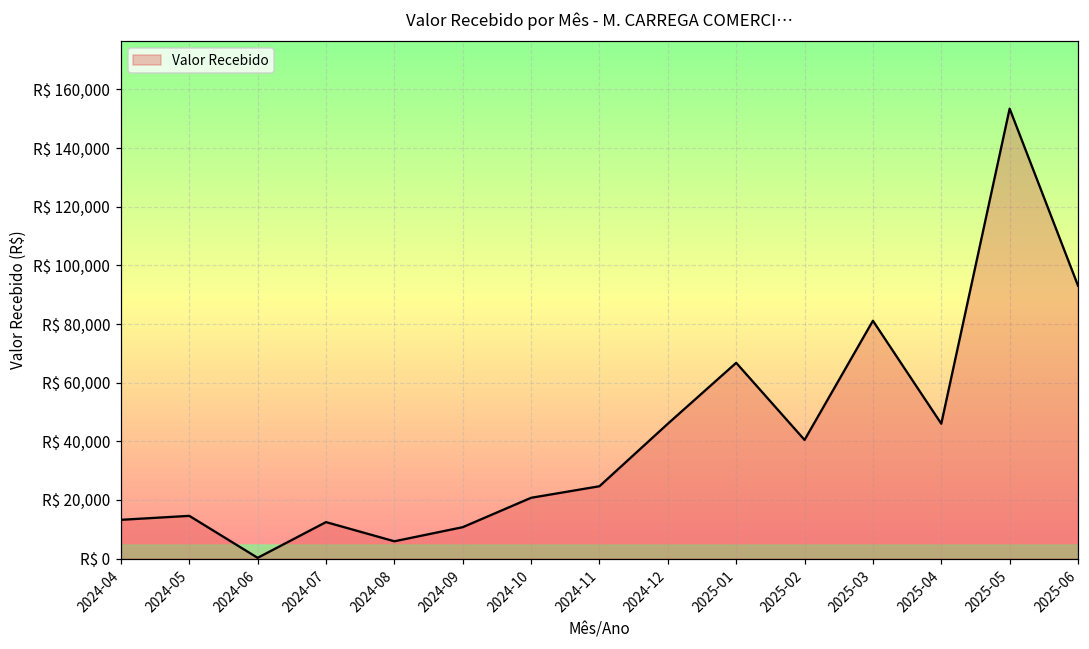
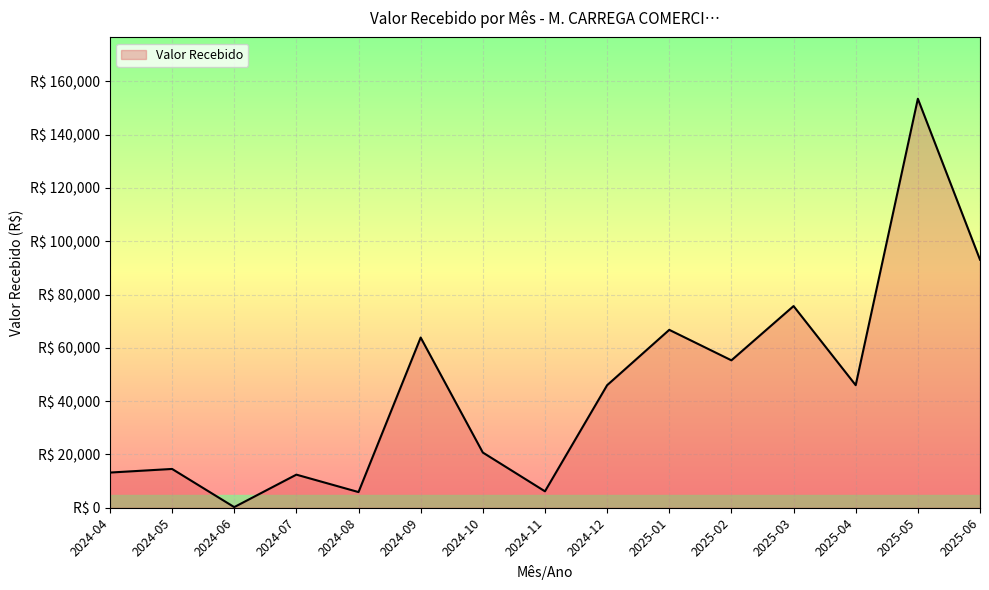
  {
    "2024-04": "R$ 13,000",
    "2024-05": "R$ 15,000",
    "2024-07": "R$ 12,000",
    "2024-08": "R$ 6,000",
-   "2024-09": "R$ 11,000",
+   "2024-09": "R$ 64,000",
    "2024-10": "R$ 21,000",
-   "2024-11": "R$ 25,000",
+   "2024-11": "R$ 6,000",
    "2024-12": "R$ 46,000",
    "2025-01": "R$ 67,000",
-   "2025-02": "R$ 40,000",
-   "2025-03": "R$ 81,000",
+   "2025-02": "R$ 55,000",
+   "2025-03": "R$ 76,000",
    "2025-04": "R$ 46,000",
    "2025-05": "R$ 153,000",
    "2025-06": "R$ 93,000"
  }
